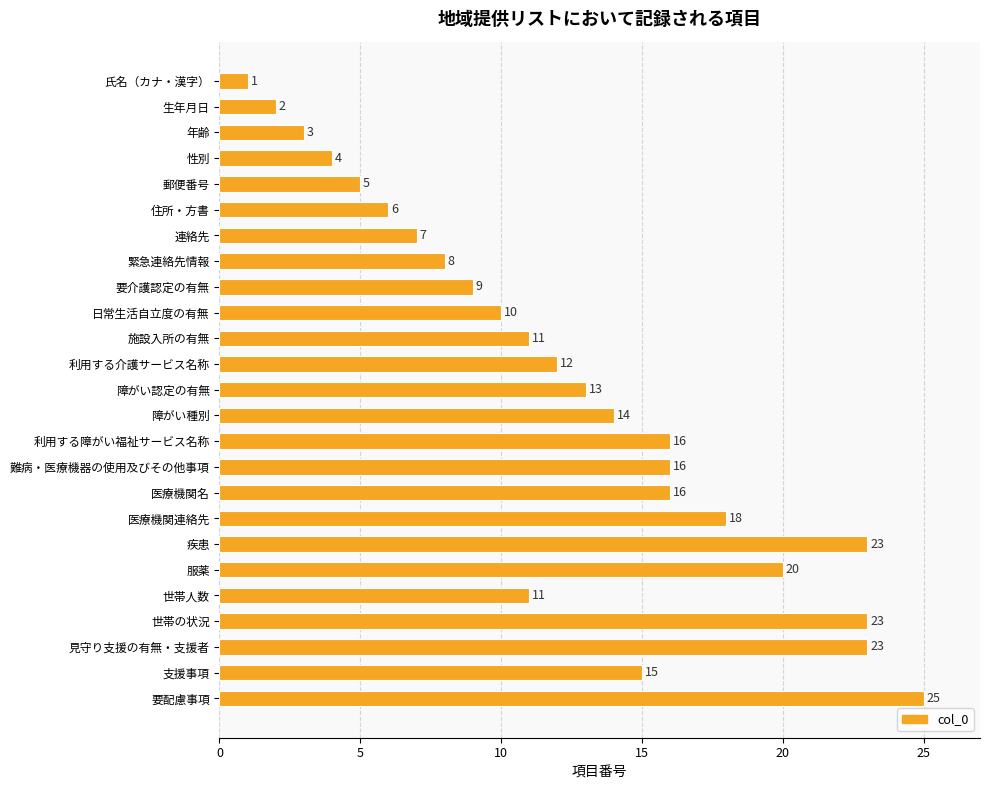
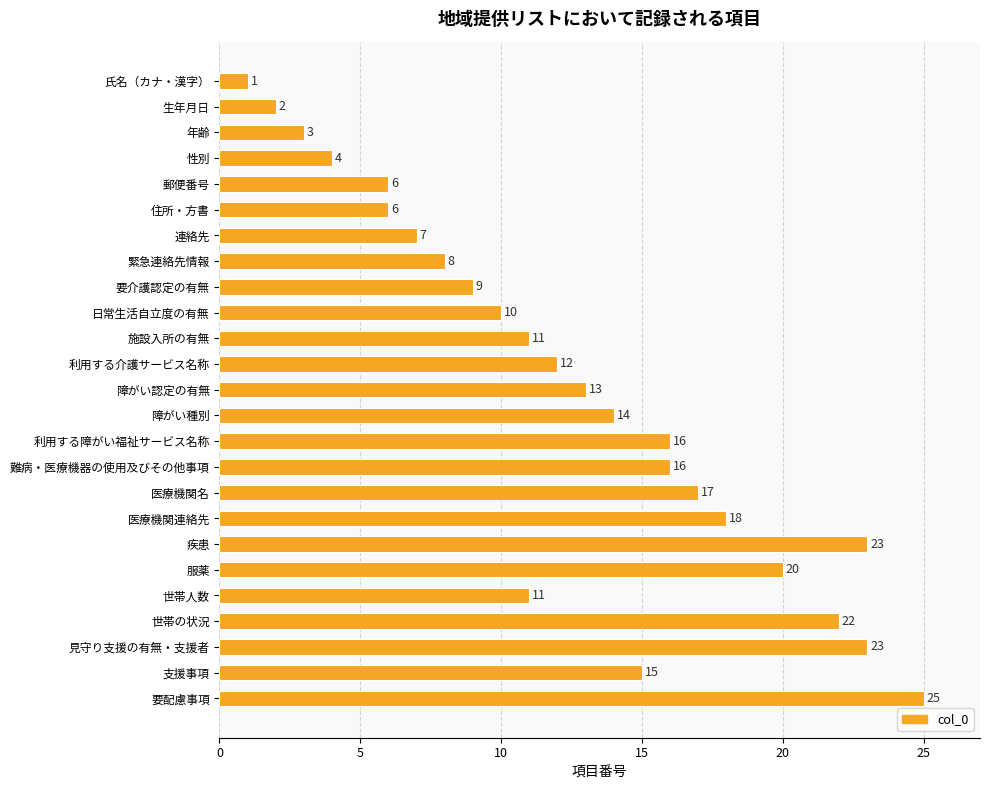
  {
    "氏名（カナ・漢字）": 1,
    "生年月日": 2,
    "年齢": 3,
    "性別": 4,
-   "郵便番号": 5,
+   "郵便番号": 6,
    "住所・方書": 6,
    "連絡先": 7,
    "緊急連絡先情報": 8,
    "要介護認定の有無": 9,
    "日常生活自立度の有無": 10,
    "施設入所の有無": 11,
    "利用する介護サービス名称": 12,
    "障がい認定の有無": 13,
    "障がい種別": 14,
    "利用する障がい福祉サービス名称": 16,
    "難病・医療機器の使用及びその他事項": 16,
-   "医療機関名": 16,
+   "医療機関名": 17,
    "医療機関連絡先": 18,
    "疾患": 23,
    "服薬": 20,
    "世帯人数": 11,
-   "世帯の状況": 23,
+   "世帯の状況": 22,
    "見守り支援の有無・支援者": 23,
    "支援事項": 15,
    "要配慮事項": 25
  }
